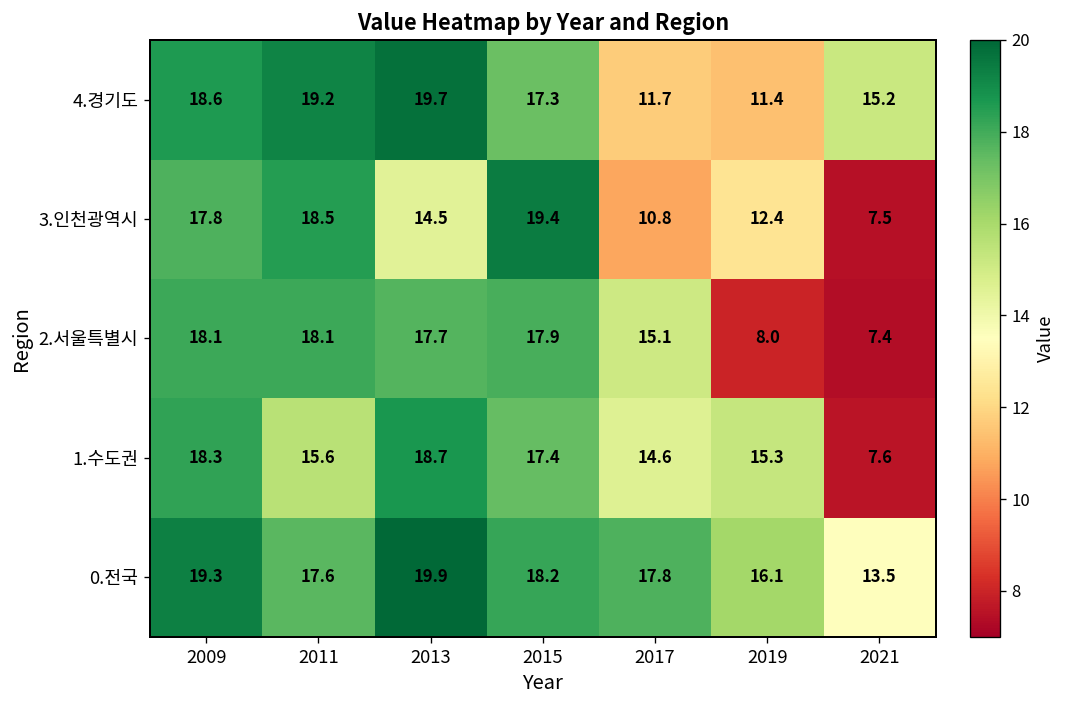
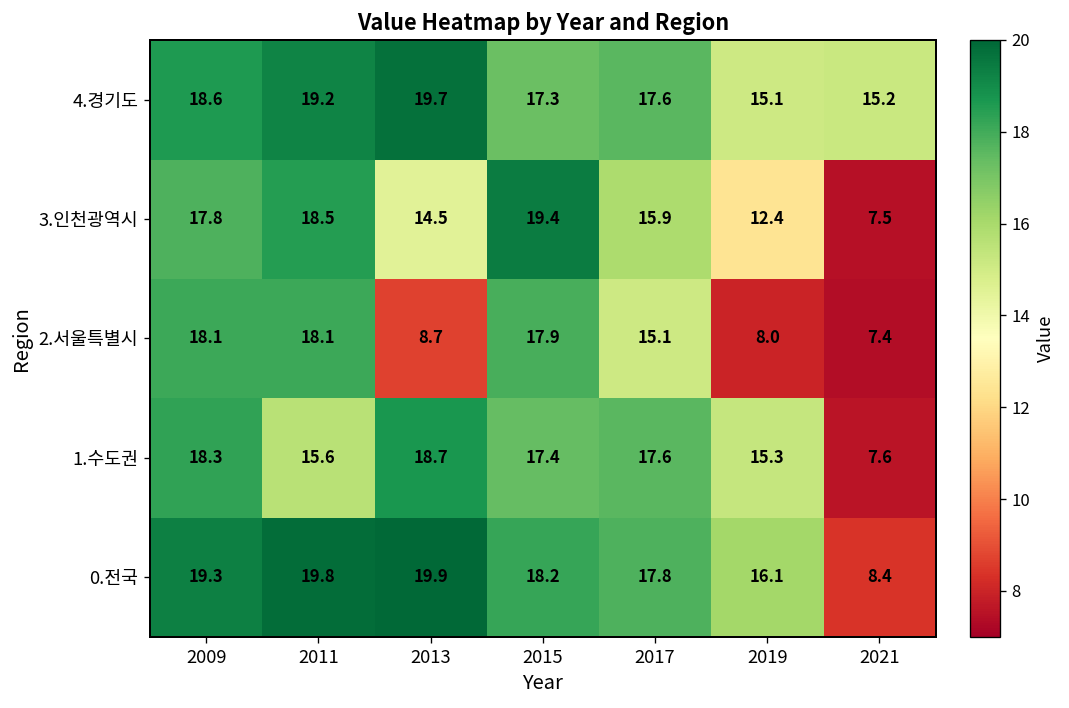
  {
    "4.경기도": {
      "2009": 18.6,
      "2011": 19.2,
      "2013": 19.7,
      "2015": 17.3,
-     "2017": 11.7,
-     "2019": 11.4,
+     "2017": 17.6,
+     "2019": 15.1,
      "2021": 15.2
    },
    "3.인천광역시": {
      "2009": 17.8,
      "2011": 18.5,
      "2013": 14.5,
      "2015": 19.4,
-     "2017": 10.8,
+     "2017": 15.9,
      "2019": 12.4,
      "2021": 7.5
    },
    "2.서울특별시": {
      "2009": 18.1,
      "2011": 18.1,
-     "2013": 17.7,
+     "2013": 8.7,
      "2015": 17.9,
      "2017": 15.1,
      "2019": 8.0,
      "2021": 7.4
    },
    "1.수도권": {
      "2009": 18.3,
      "2011": 15.6,
      "2013": 18.7,
      "2015": 17.4,
-     "2017": 14.6,
+     "2017": 17.6,
      "2019": 15.3,
      "2021": 7.6
    },
    "0.전국": {
      "2009": 19.3,
-     "2011": 17.6,
+     "2011": 19.8,
      "2013": 19.9,
      "2015": 18.2,
      "2017": 17.8,
      "2019": 16.1,
-     "2021": 13.5
+     "2021": 8.4
    }
  }
